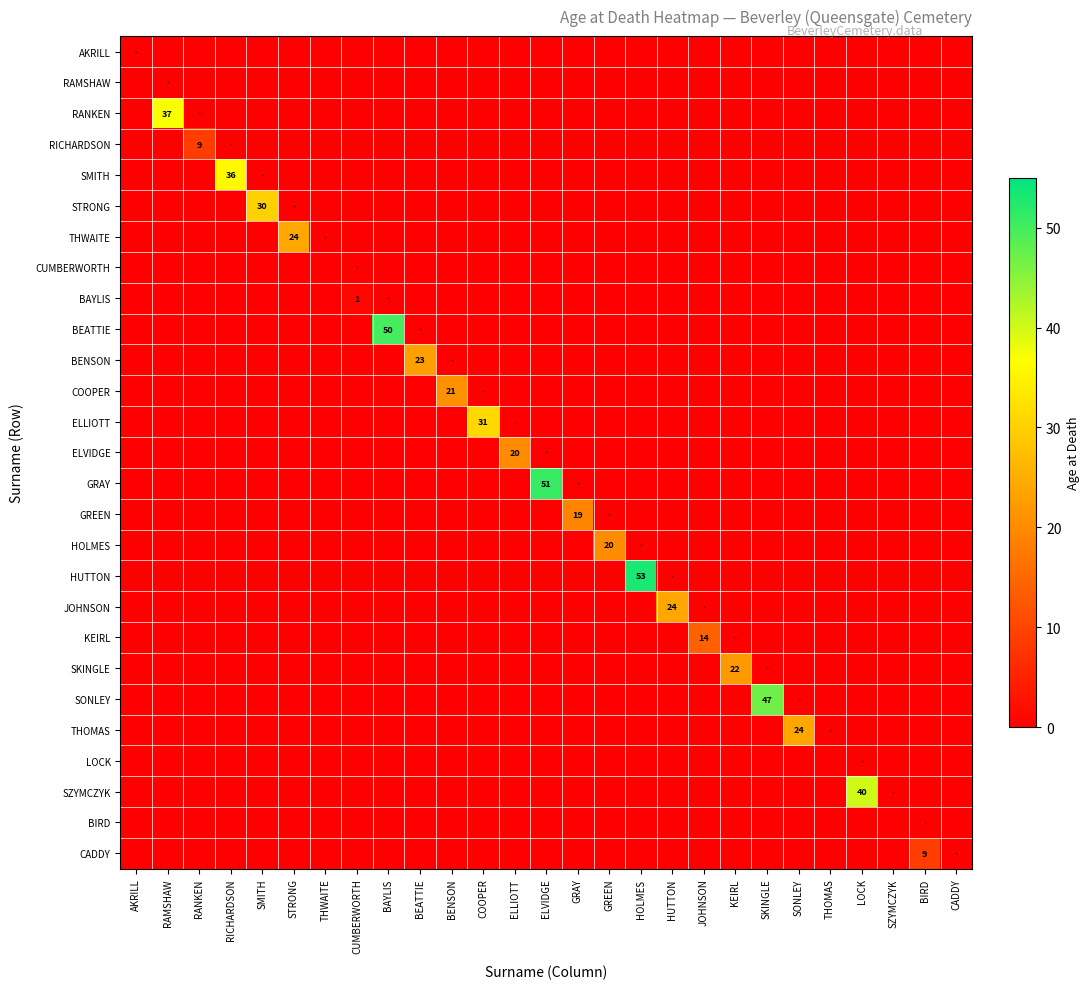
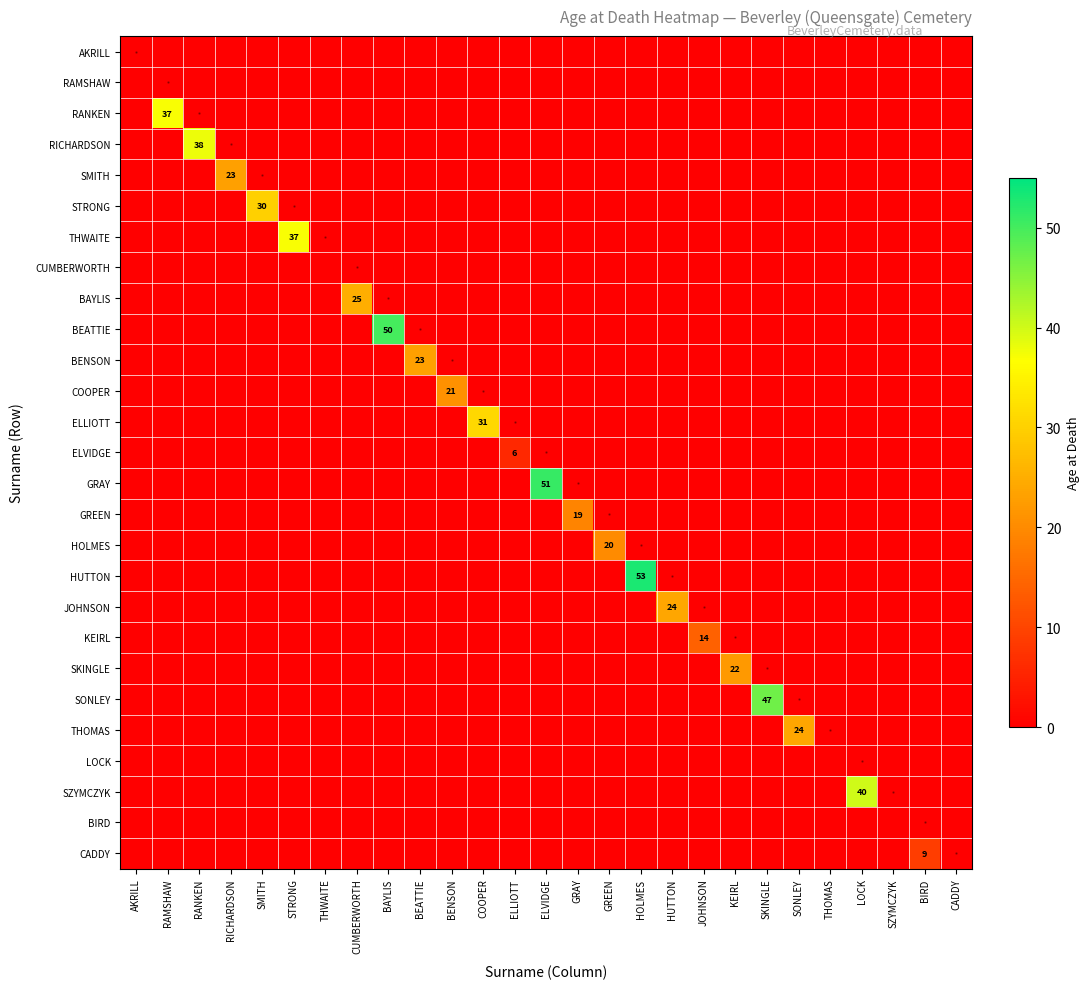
  {
    "RANKEN": {
      "RAMSHAW": 37
    },
    "RICHARDSON": {
-     "RANKEN": 9
+     "RANKEN": 38
    },
    "SMITH": {
-     "RICHARDSON": 36
+     "RICHARDSON": 23
    },
    "STRONG": {
      "SMITH": 30
    },
    "THWAITE": {
-     "STRONG": 24
+     "STRONG": 37
    },
    "BAYLIS": {
-     "CUMBERWORTH": 1
+     "CUMBERWORTH": 25
    },
    "BEATTIE": {
      "BAYLIS": 50
    },
    "BENSON": {
      "BEATTIE": 23
    },
    "COOPER": {
      "BENSON": 21
    },
    "ELLIOTT": {
      "COOPER": 31
    },
    "ELVIDGE": {
-     "ELLIOTT": 20
+     "ELLIOTT": 6
    },
    "GRAY": {
      "ELVIDGE": 51
    },
    "GREEN": {
      "GRAY": 19
    },
    "HOLMES": {
      "GREEN": 20
    },
    "HUTTON": {
      "HOLMES": 53
    },
    "JOHNSON": {
      "HUTTON": 24
    },
    "KEIRL": {
      "JOHNSON": 14
    },
    "SKINGLE": {
      "KEIRL": 22
    },
    "SONLEY": {
      "SKINGLE": 47
    },
    "THOMAS": {
      "SONLEY": 24
    },
    "SZYMCZYK": {
      "LOCK": 40
    },
    "CADDY": {
      "BIRD": 9
    }
  }
